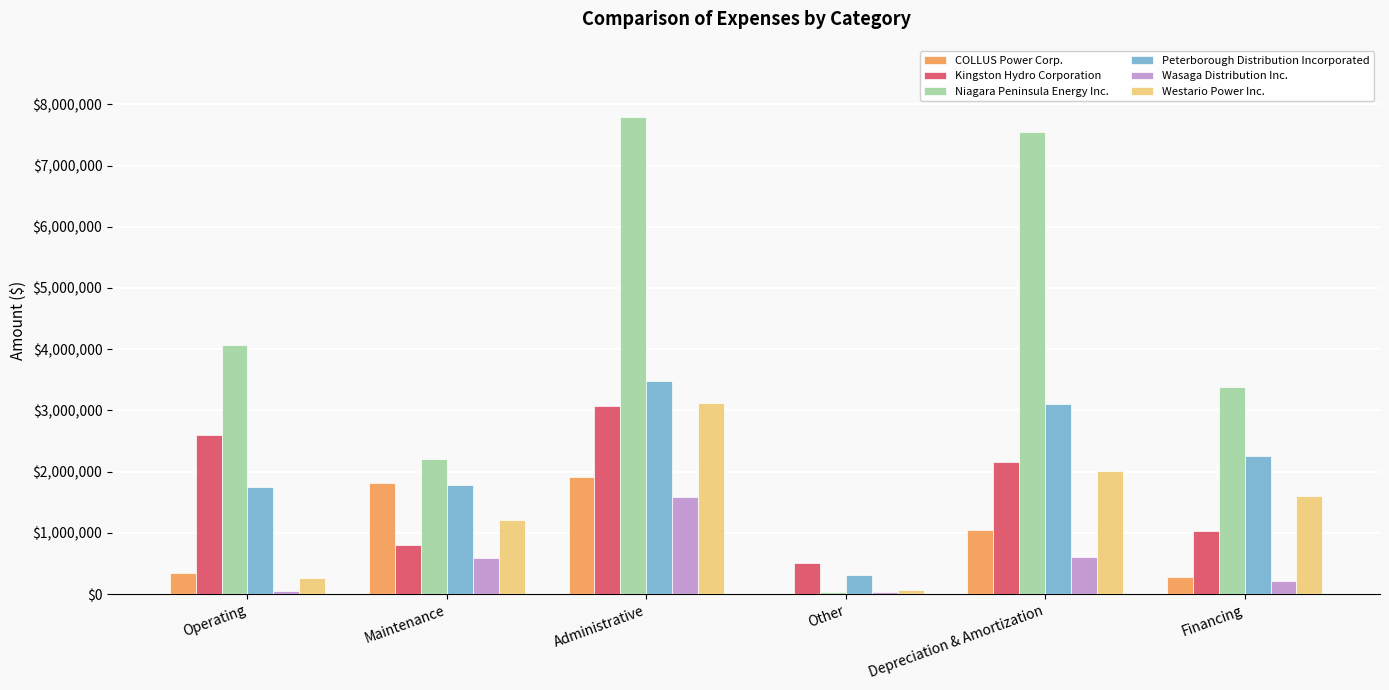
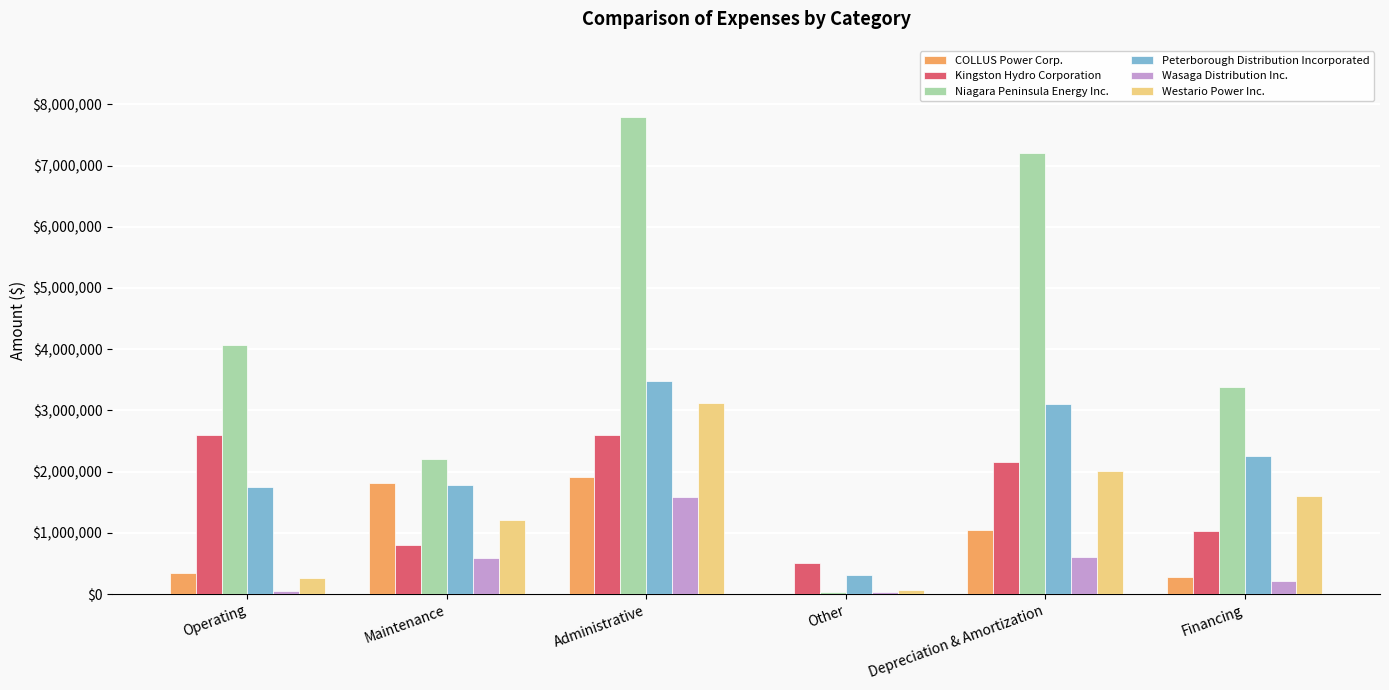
  {
    "Kingston Hydro Corporation": {
      "Operating": "$2,600,000",
      "Maintenance": "$800,000",
-     "Administrative": "$3,100,000",
+     "Administrative": "$2,600,000",
      "Other": "$500,000",
      "Depreciation & Amortization": "$2,200,000",
      "Financing": "$1,000,000"
    },
    "Niagara Peninsula Energy Inc.": {
      "Operating": "$4,100,000",
      "Maintenance": "$2,200,000",
      "Administrative": "$7,800,000",
-     "Depreciation & Amortization": "$7,500,000",
+     "Depreciation & Amortization": "$7,200,000",
      "Financing": "$3,400,000"
    },
    "Peterborough Distribution Incorporated": {
      "Operating": "$1,700,000",
      "Maintenance": "$1,800,000",
      "Administrative": "$3,500,000",
      "Other": "$300,000",
      "Depreciation & Amortization": "$3,100,000",
      "Financing": "$2,200,000"
    },
    "Wasaga Distribution Inc.": {
      "Operating": "$0",
      "Maintenance": "$600,000",
      "Administrative": "$1,600,000",
      "Other": "$0",
      "Depreciation & Amortization": "$600,000",
      "Financing": "$200,000"
    }
  }
